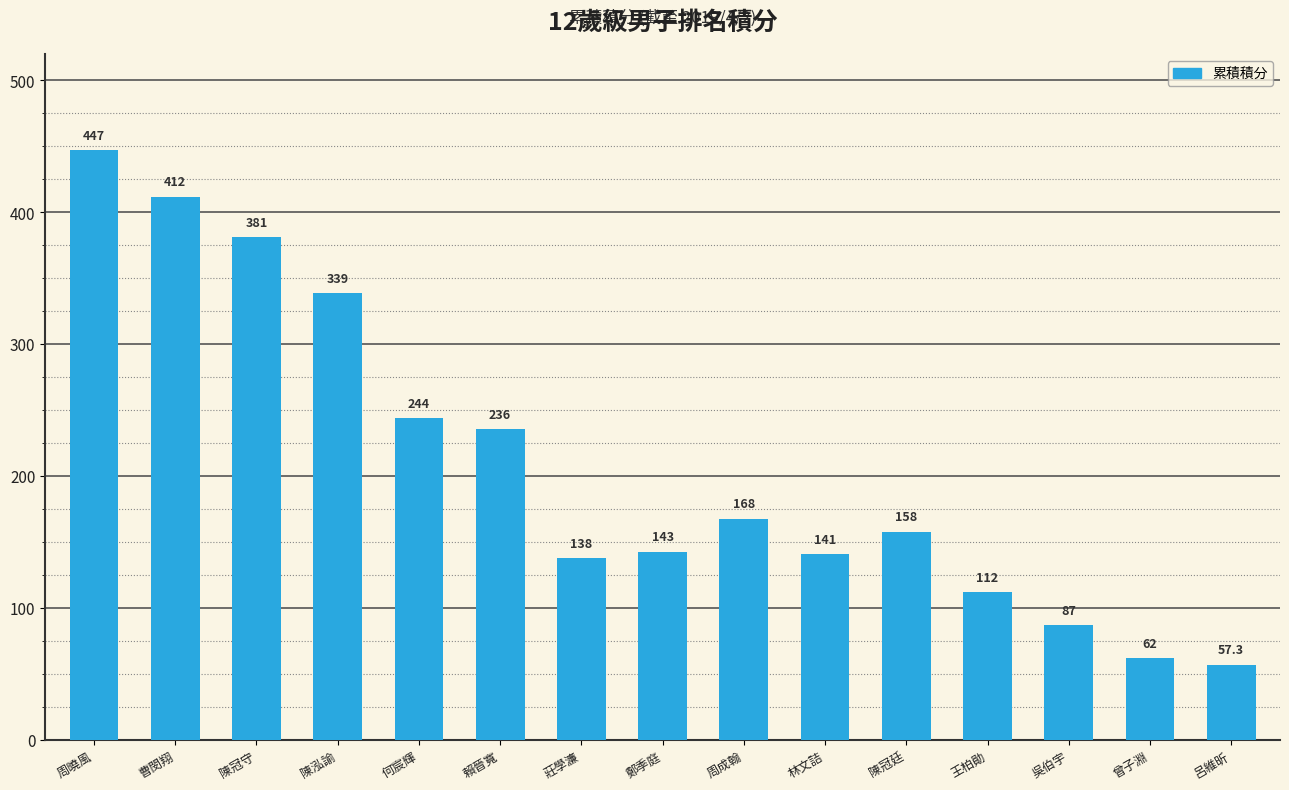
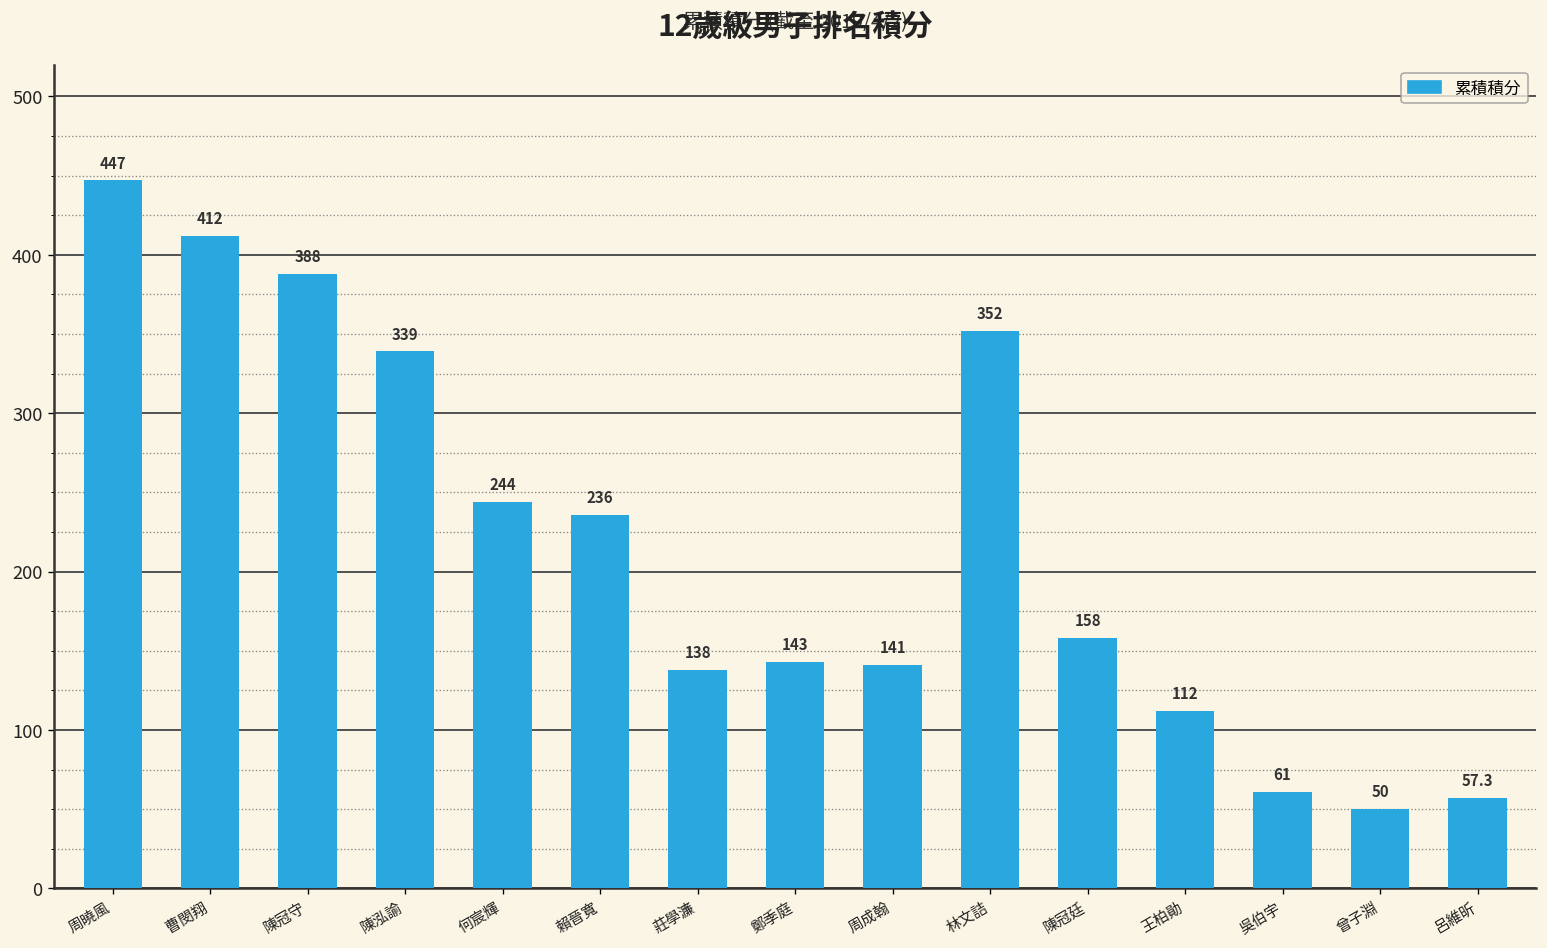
  {
    "周曉風": 447,
    "曹閔翔": 412,
-   "陳冠守": 381,
+   "陳冠守": 388,
    "陳泓諭": 339,
    "何宸輝": 244,
    "賴晉寬": 236,
    "莊學濂": 138,
    "鄭季庭": 143,
-   "周成翰": 168,
-   "林文詰": 141,
+   "周成翰": 141,
+   "林文詰": 352,
    "陳冠廷": 158,
    "王柏勛": 112,
-   "吳伯宇": 87,
-   "曾子淵": 62,
+   "吳伯宇": 61,
+   "曾子淵": 50,
    "呂維昕": 57.3
  }
